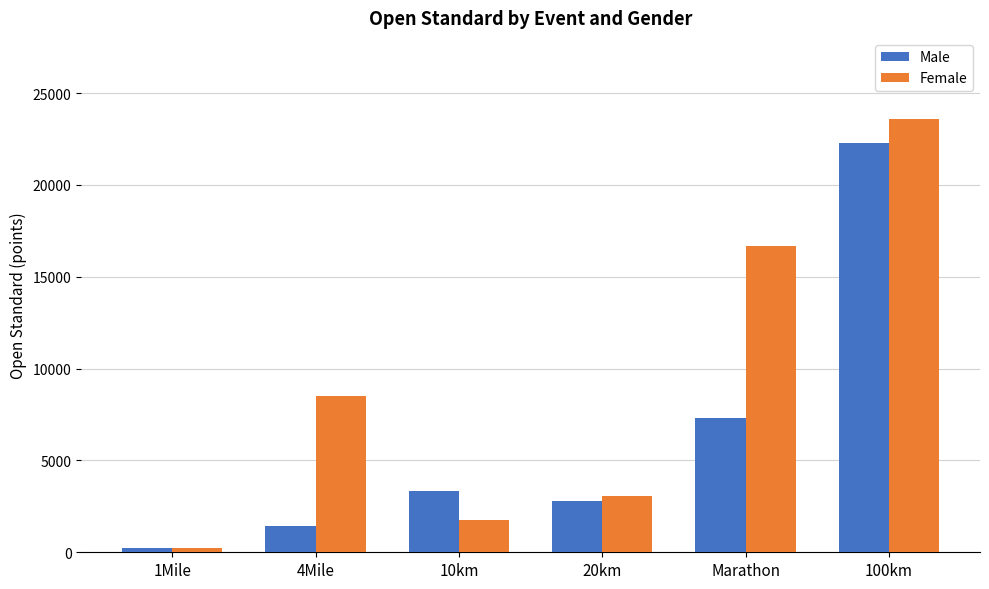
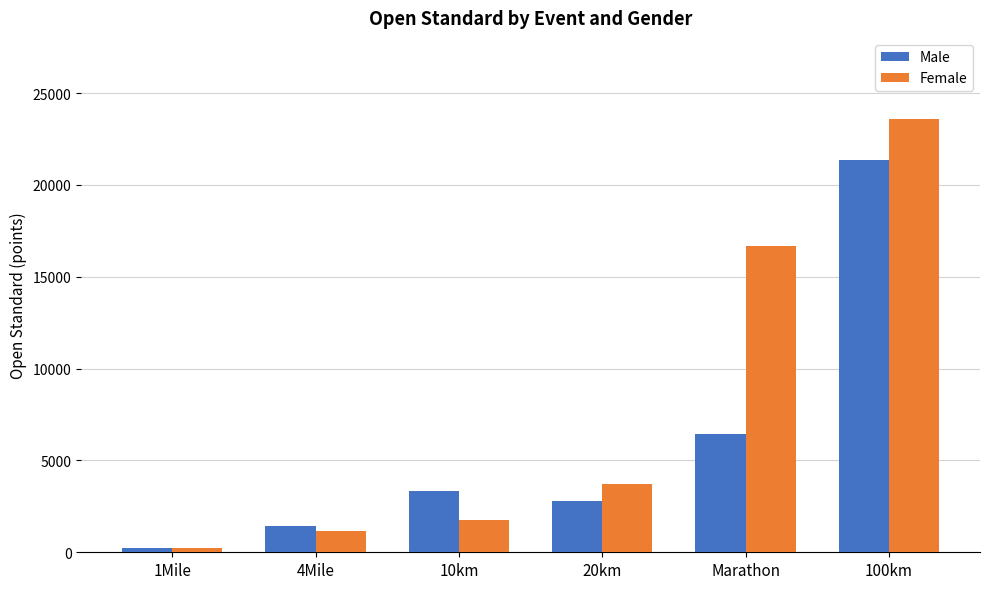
  {
    "Male": {
      "1Mile": 200,
      "4Mile": 1500,
      "10km": 3300,
      "20km": 2800,
-     "Marathon": 7300,
-     "100km": 22300
+     "Marathon": 6400,
+     "100km": 21400
    },
    "Female": {
      "1Mile": 300,
-     "4Mile": 8500,
+     "4Mile": 1100,
      "10km": 1800,
-     "20km": 3100,
+     "20km": 3700,
      "Marathon": 16700,
      "100km": 23600
    }
  }
